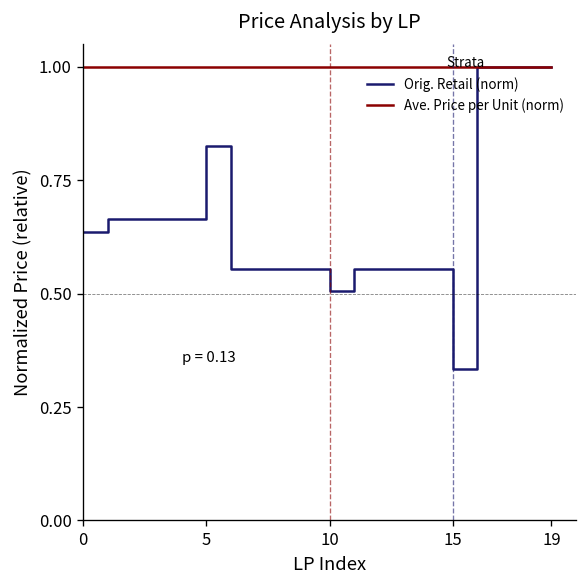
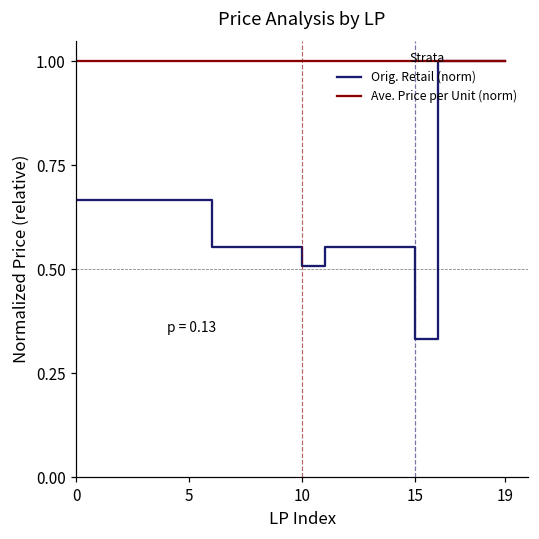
  {
    "Orig. Retail (norm)": {
-     "0": 0.64,
-     "5": 0.83,
+     "0": 0.67,
+     "5": 0.67,
      "10": 0.51,
      "15": 0.33
    },
    "Ave. Price per Unit (norm)": {
      "0": 1.00,
      "5": 1.00,
      "10": 1.00,
      "15": 1.00
    }
  }
